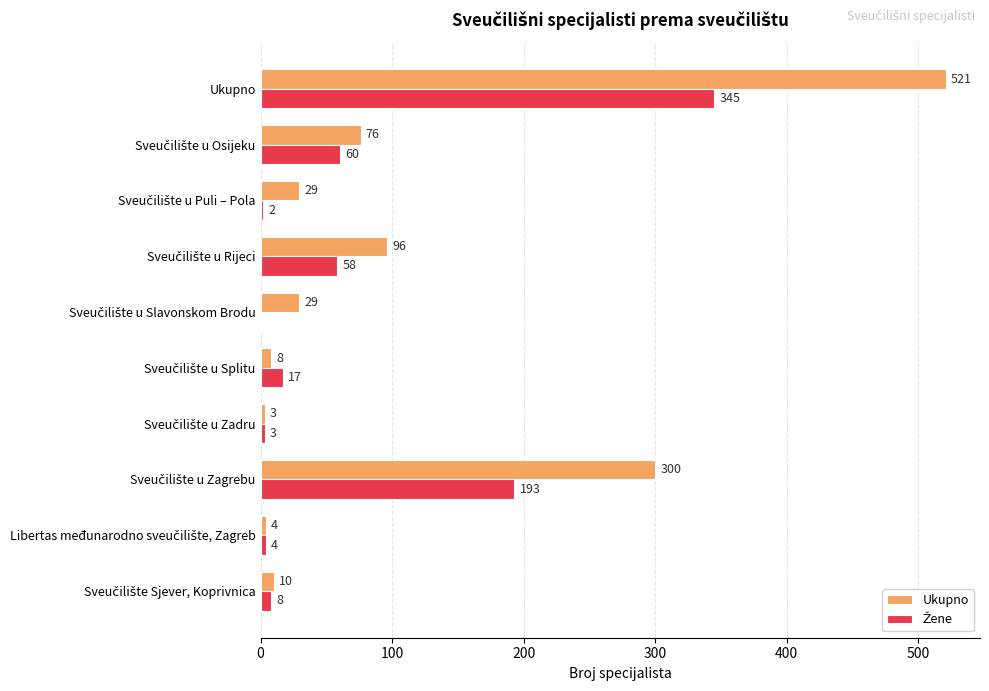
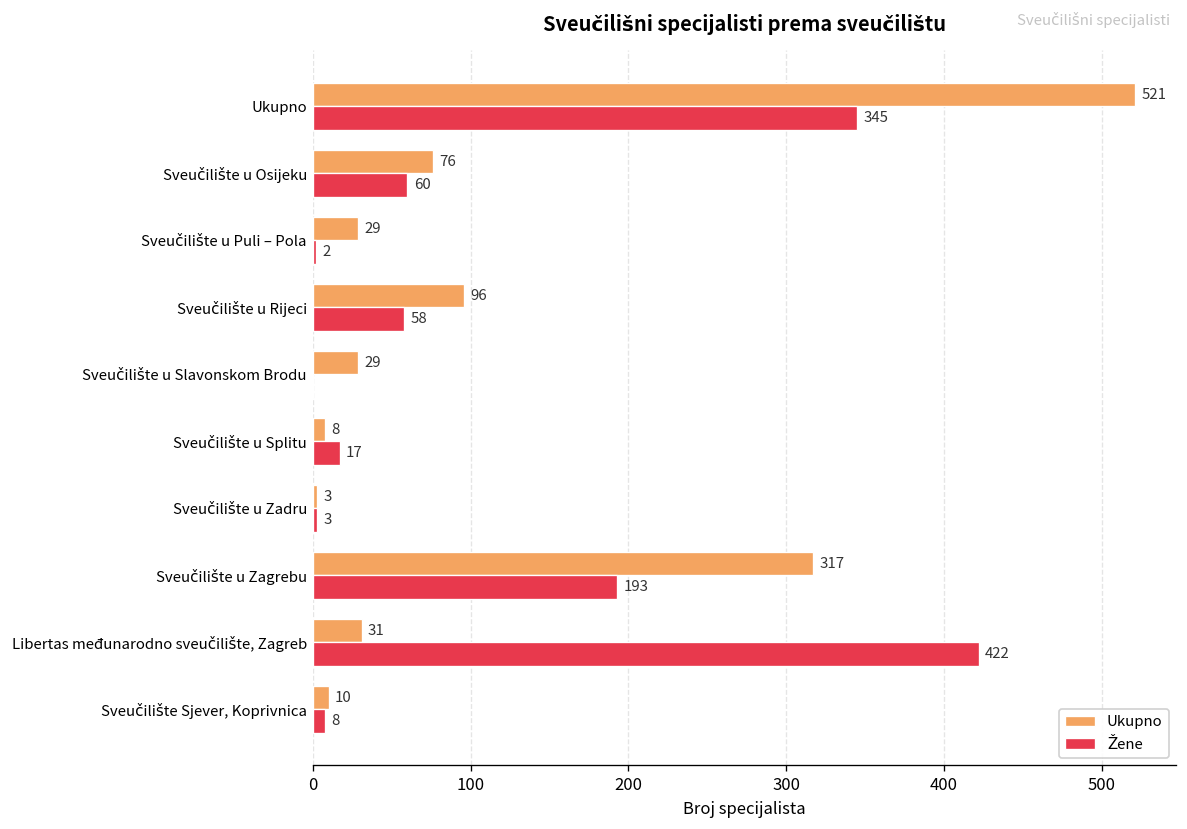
  {
    "Ukupno": {
      "Ukupno": 521,
      "Sveučilište u Osijeku": 76,
      "Sveučilište u Puli – Pola": 29,
      "Sveučilište u Rijeci": 96,
      "Sveučilište u Slavonskom Brodu": 29,
      "Sveučilište u Splitu": 8,
      "Sveučilište u Zadru": 3,
-     "Sveučilište u Zagrebu": 300,
-     "Libertas međunarodno sveučilište, Zagreb": 4,
+     "Sveučilište u Zagrebu": 317,
+     "Libertas međunarodno sveučilište, Zagreb": 31,
      "Sveučilište Sjever, Koprivnica": 10
    },
    "Žene": {
      "Ukupno": 345,
      "Sveučilište u Osijeku": 60,
      "Sveučilište u Puli – Pola": 2,
      "Sveučilište u Rijeci": 58,
      "Sveučilište u Splitu": 17,
      "Sveučilište u Zadru": 3,
      "Sveučilište u Zagrebu": 193,
-     "Libertas međunarodno sveučilište, Zagreb": 4,
+     "Libertas međunarodno sveučilište, Zagreb": 422,
      "Sveučilište Sjever, Koprivnica": 8
    }
  }
